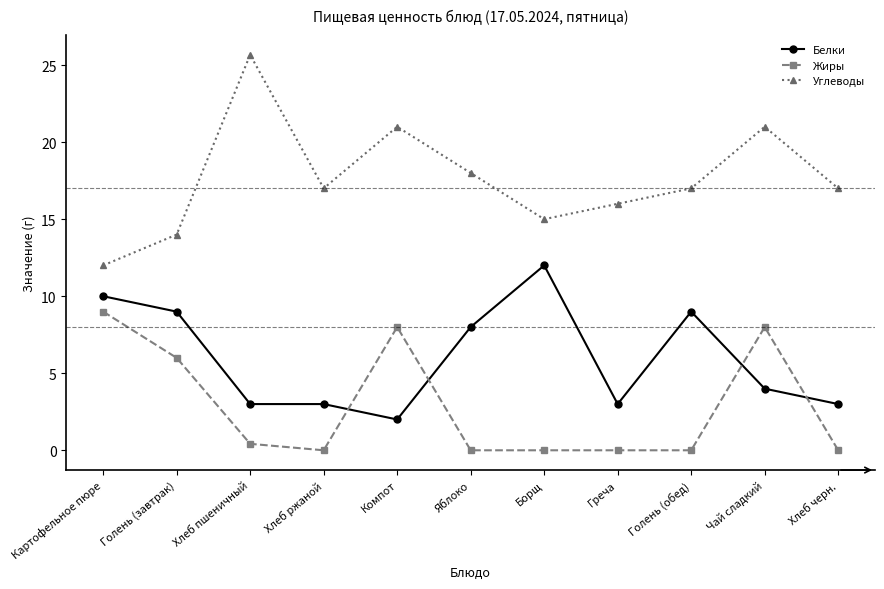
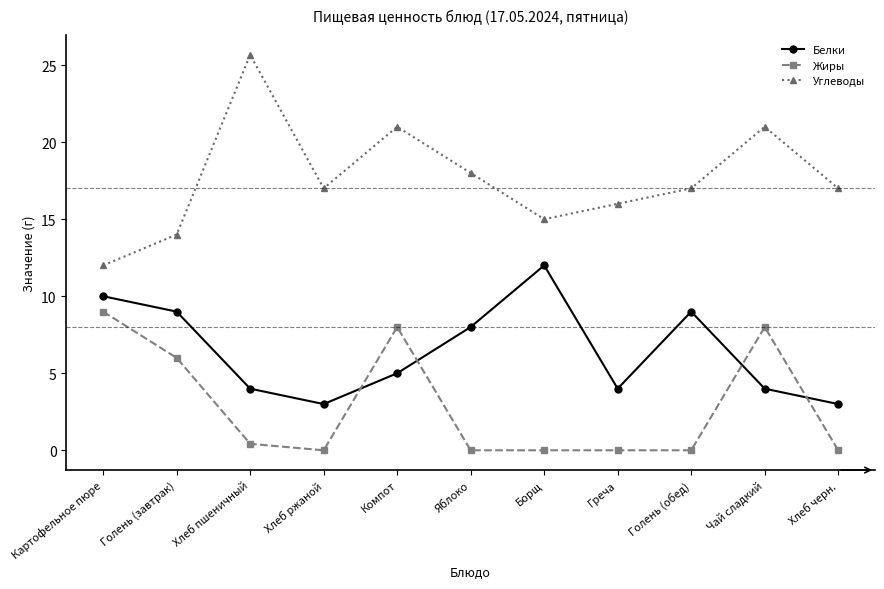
  {
    "Белки": {
      "Картофельное пюре": 10,
      "Голень (завтрак)": 9,
-     "Хлеб пшеничный": 3,
+     "Хлеб пшеничный": 4,
      "Хлеб ржаной": 3,
-     "Компот": 2,
+     "Компот": 5,
      "Яблоко": 8,
      "Борщ": 12,
-     "Греча": 3,
+     "Греча": 4,
      "Голень (обед)": 9,
      "Чай сладкий": 4,
      "Хлеб черн.": 3
    }
  }
